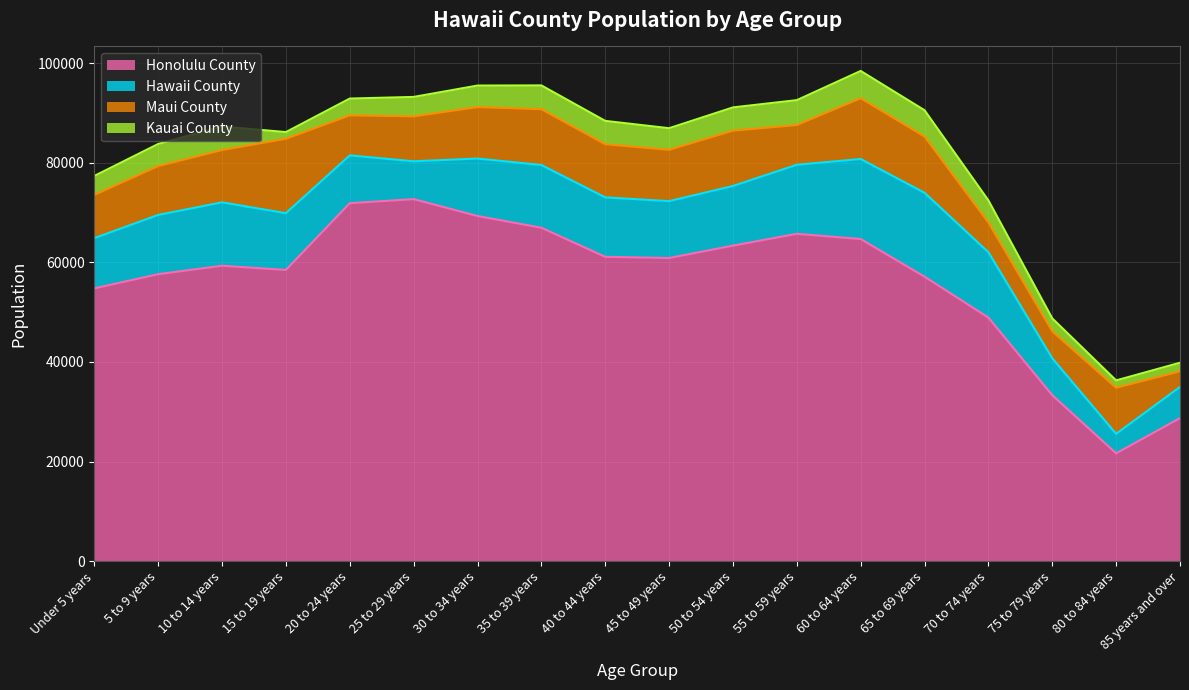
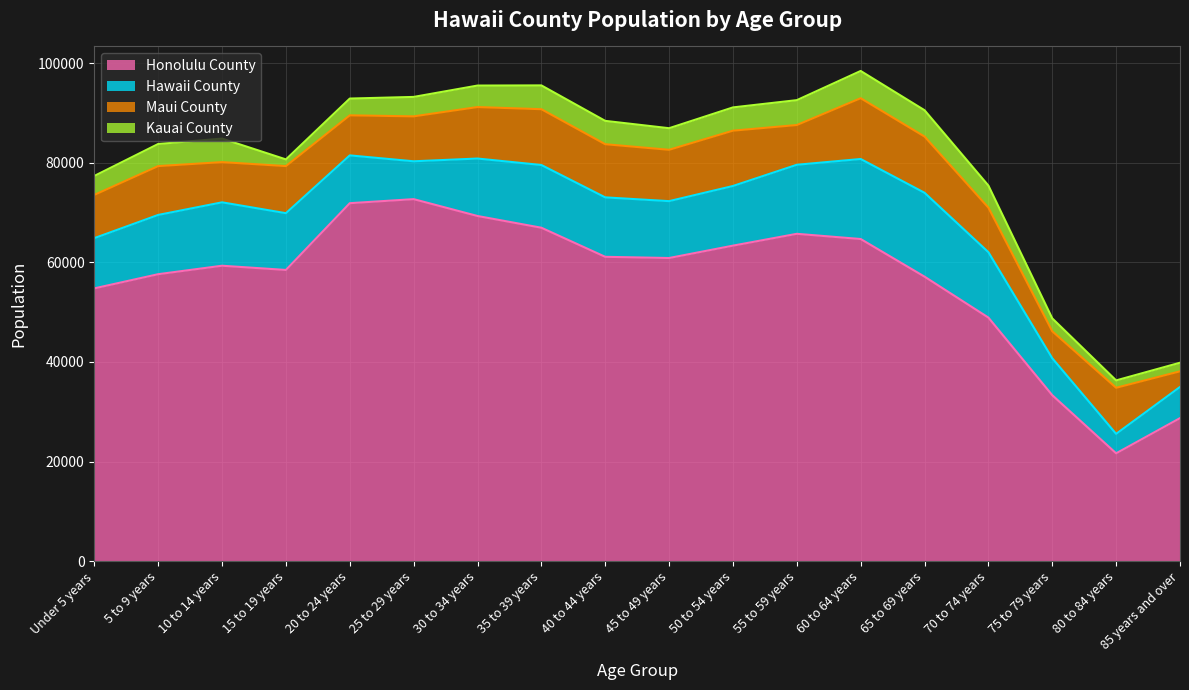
  {
    "Honolulu County": {
      "Under 5 years": 55000,
      "5 to 9 years": 58000,
      "10 to 14 years": 59000,
      "15 to 19 years": 58000,
      "20 to 24 years": 72000,
      "25 to 29 years": 73000,
      "30 to 34 years": 69000,
      "35 to 39 years": 67000,
      "40 to 44 years": 61000,
      "45 to 49 years": 61000,
      "50 to 54 years": 63000,
      "55 to 59 years": 66000,
      "60 to 64 years": 65000,
      "65 to 69 years": 57000,
      "70 to 74 years": 49000,
      "75 to 79 years": 33000,
      "80 to 84 years": 22000,
      "85 years and over": 29000
    },
    "Hawaii County": {
      "Under 5 years": 10000,
      "5 to 9 years": 12000,
      "10 to 14 years": 13000,
      "15 to 19 years": 11000,
      "20 to 24 years": 10000,
      "25 to 29 years": 8000,
      "30 to 34 years": 12000,
      "35 to 39 years": 13000,
      "40 to 44 years": 12000,
      "45 to 49 years": 11000,
      "50 to 54 years": 12000,
      "55 to 59 years": 14000,
      "60 to 64 years": 16000,
      "65 to 69 years": 17000,
      "70 to 74 years": 13000,
      "75 to 79 years": 7000,
      "80 to 84 years": 4000,
      "85 years and over": 6000
    },
    "Maui County": {
      "Under 5 years": 9000,
      "5 to 9 years": 10000,
-     "10 to 14 years": 11000,
-     "15 to 19 years": 15000,
+     "10 to 14 years": 8000,
+     "15 to 19 years": 9000,
      "20 to 24 years": 8000,
      "25 to 29 years": 9000,
      "30 to 34 years": 10000,
      "35 to 39 years": 11000,
      "40 to 44 years": 11000,
      "45 to 49 years": 10000,
      "50 to 54 years": 11000,
      "55 to 59 years": 8000,
      "60 to 64 years": 12000,
      "65 to 69 years": 11000,
-     "70 to 74 years": 6000,
+     "70 to 74 years": 9000,
      "75 to 79 years": 5000,
      "80 to 84 years": 9000,
      "85 years and over": 3000
    },
    "Kauai County": {
      "Under 5 years": 4000,
      "5 to 9 years": 4000,
      "15 to 19 years": 1000,
      "20 to 24 years": 3000,
      "25 to 29 years": 4000,
      "30 to 34 years": 4000,
      "35 to 39 years": 5000,
      "40 to 44 years": 5000,
      "45 to 49 years": 4000,
      "50 to 54 years": 5000,
      "55 to 59 years": 5000,
      "60 to 64 years": 5000,
      "65 to 69 years": 5000,
      "70 to 74 years": 4000,
      "75 to 79 years": 3000,
      "80 to 84 years": 1000,
      "85 years and over": 2000
    }
  }
